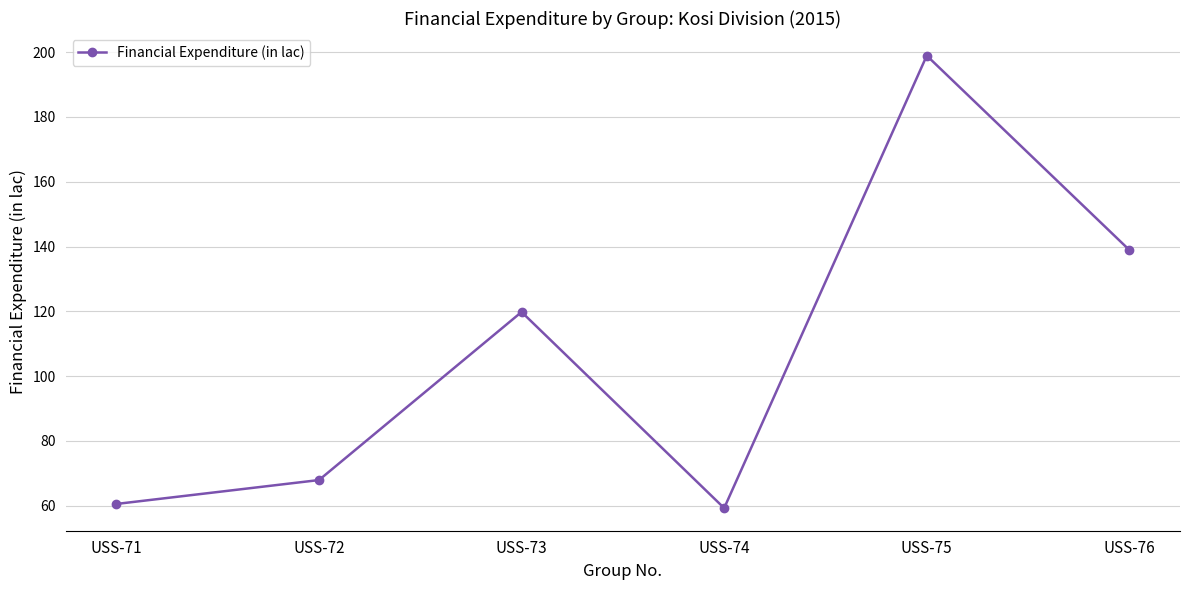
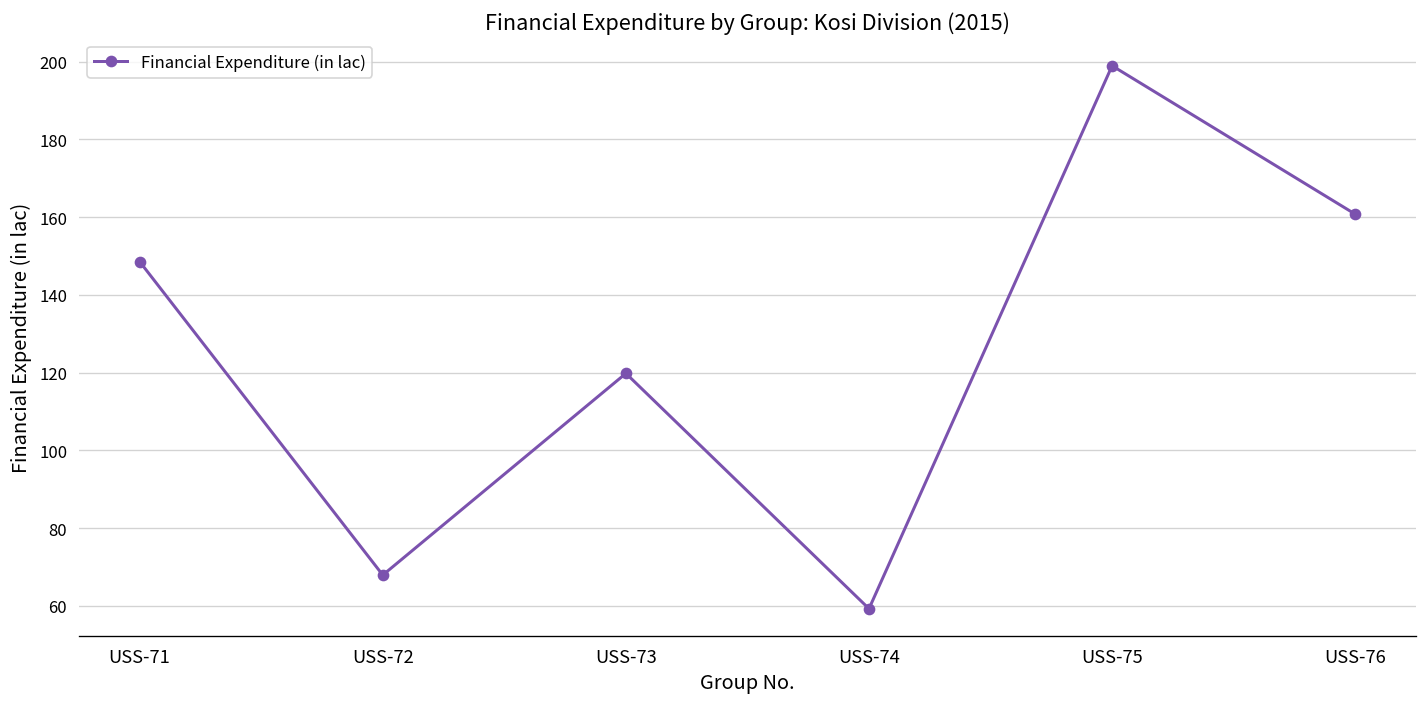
  {
-   "USS-71": 61,
+   "USS-71": 149,
    "USS-72": 68,
    "USS-73": 120,
    "USS-74": 59,
    "USS-75": 199,
-   "USS-76": 139
+   "USS-76": 161
  }
